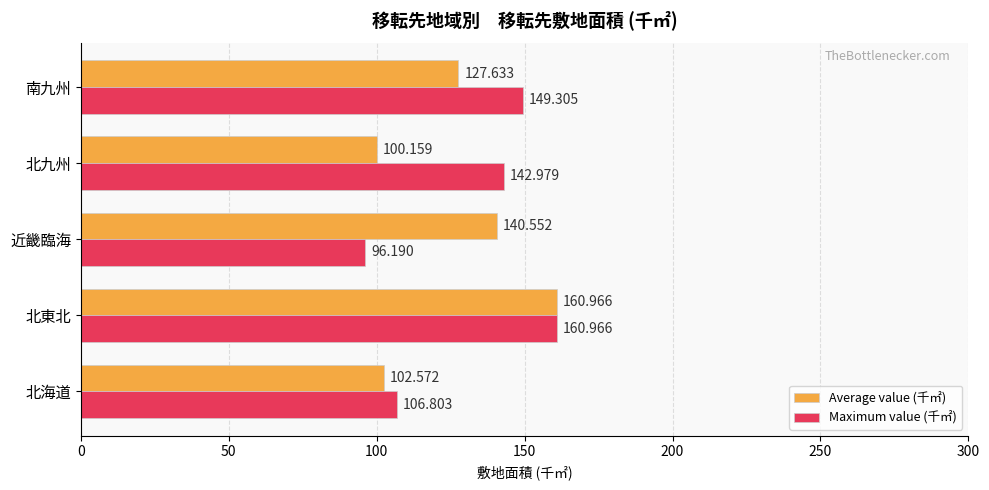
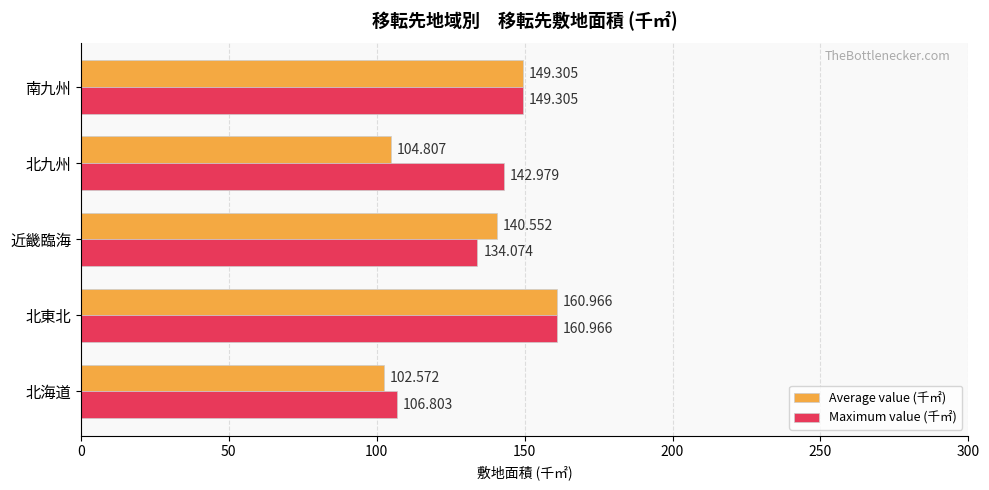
  {
    "Average value (千㎡)": {
-     "南九州": 127.633,
-     "北九州": 100.159,
+     "南九州": 149.305,
+     "北九州": 104.807,
      "近畿臨海": 140.552,
      "北東北": 160.966,
      "北海道": 102.572
    },
    "Maximum value (千㎡)": {
      "南九州": 149.305,
      "北九州": 142.979,
-     "近畿臨海": 96.190,
+     "近畿臨海": 134.074,
      "北東北": 160.966,
      "北海道": 106.803
    }
  }
